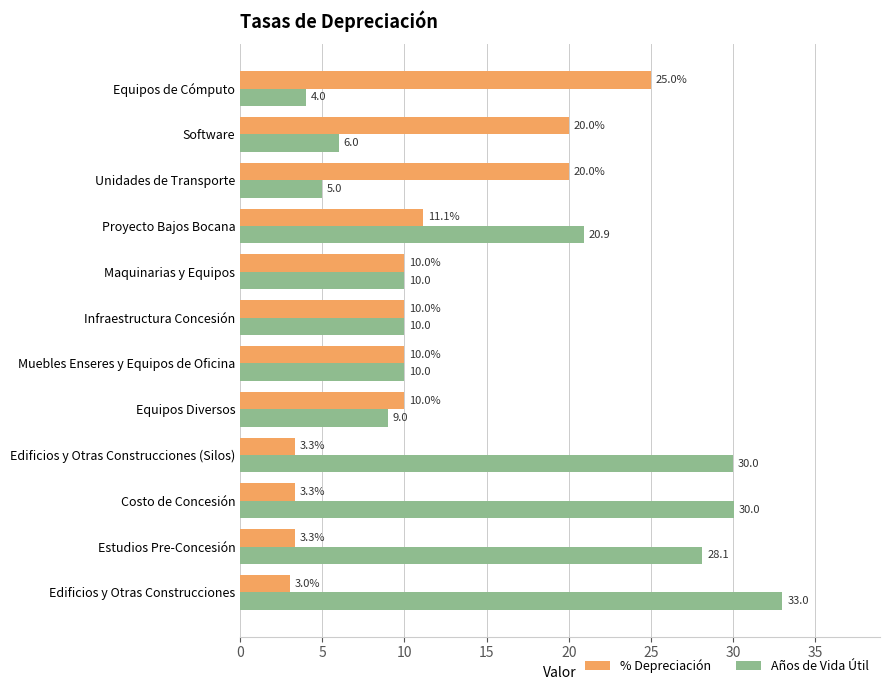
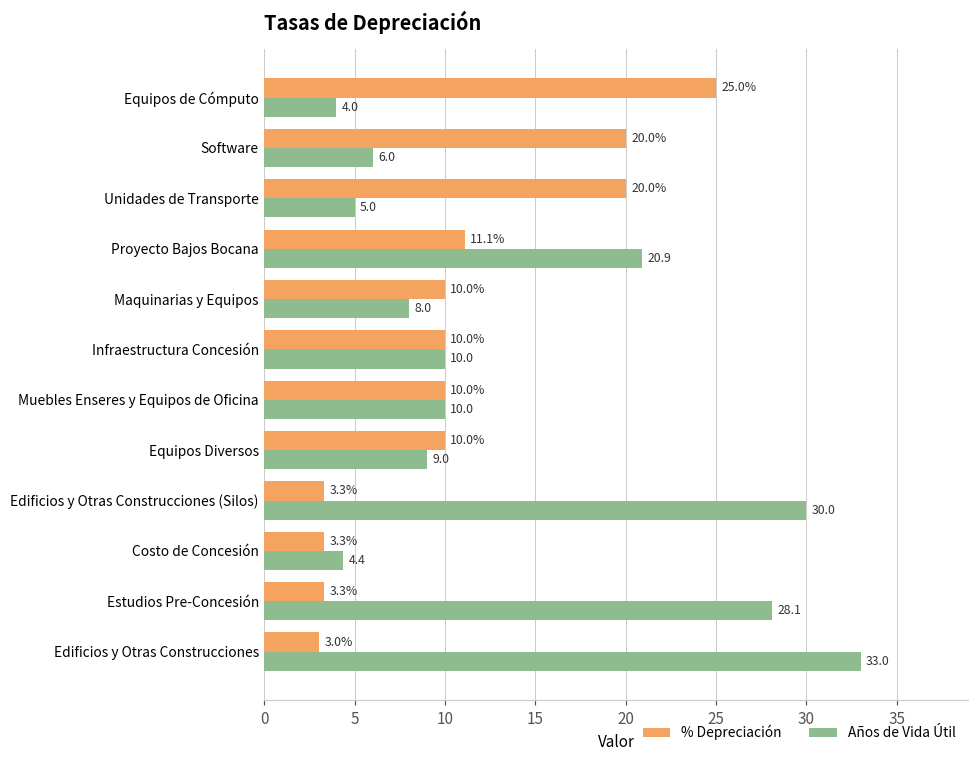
  {
    "% Depreciación": {
      "Equipos de Cómputo": "25.0%",
      "Software": "20.0%",
      "Unidades de Transporte": "20.0%",
      "Proyecto Bajos Bocana": "11.1%",
      "Maquinarias y Equipos": "10.0%",
      "Infraestructura Concesión": "10.0%",
      "Muebles Enseres y Equipos de Oficina": "10.0%",
      "Equipos Diversos": "10.0%",
      "Edificios y Otras Construcciones (Silos)": "3.3%",
      "Costo de Concesión": "3.3%",
      "Estudios Pre-Concesión": "3.3%",
      "Edificios y Otras Construcciones": "3.0%"
    },
    "Años de Vida Útil": {
      "Equipos de Cómputo": "4.0",
      "Software": "6.0",
      "Unidades de Transporte": "5.0",
      "Proyecto Bajos Bocana": "20.9",
-     "Maquinarias y Equipos": "10.0",
+     "Maquinarias y Equipos": "8.0",
      "Infraestructura Concesión": "10.0",
      "Muebles Enseres y Equipos de Oficina": "10.0",
      "Equipos Diversos": "9.0",
      "Edificios y Otras Construcciones (Silos)": "30.0",
-     "Costo de Concesión": "30.0",
+     "Costo de Concesión": "4.4",
      "Estudios Pre-Concesión": "28.1",
      "Edificios y Otras Construcciones": "33.0"
    }
  }
